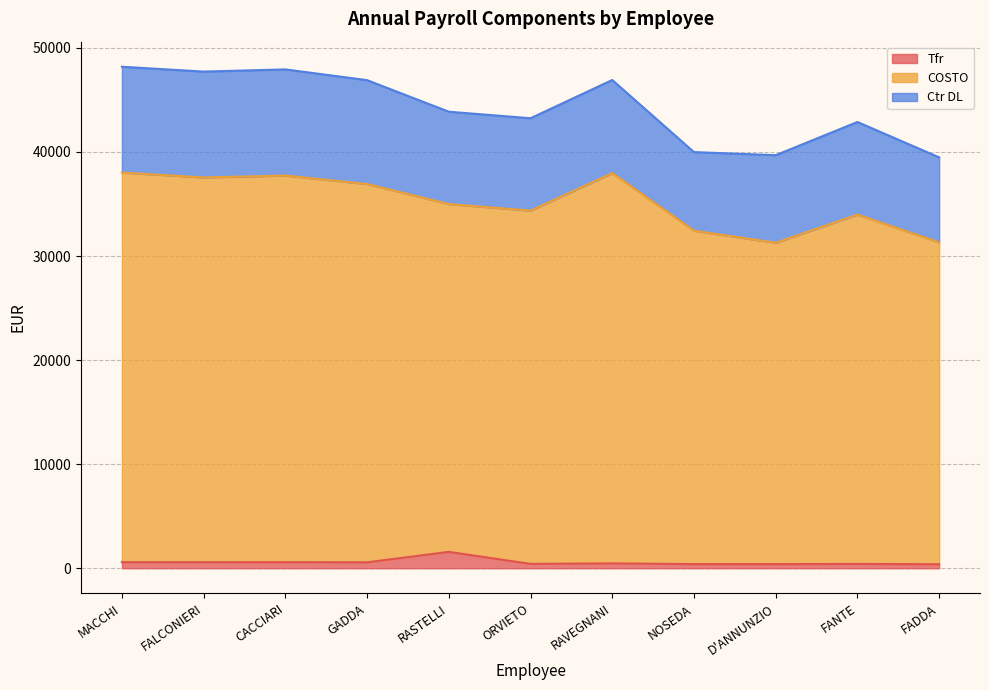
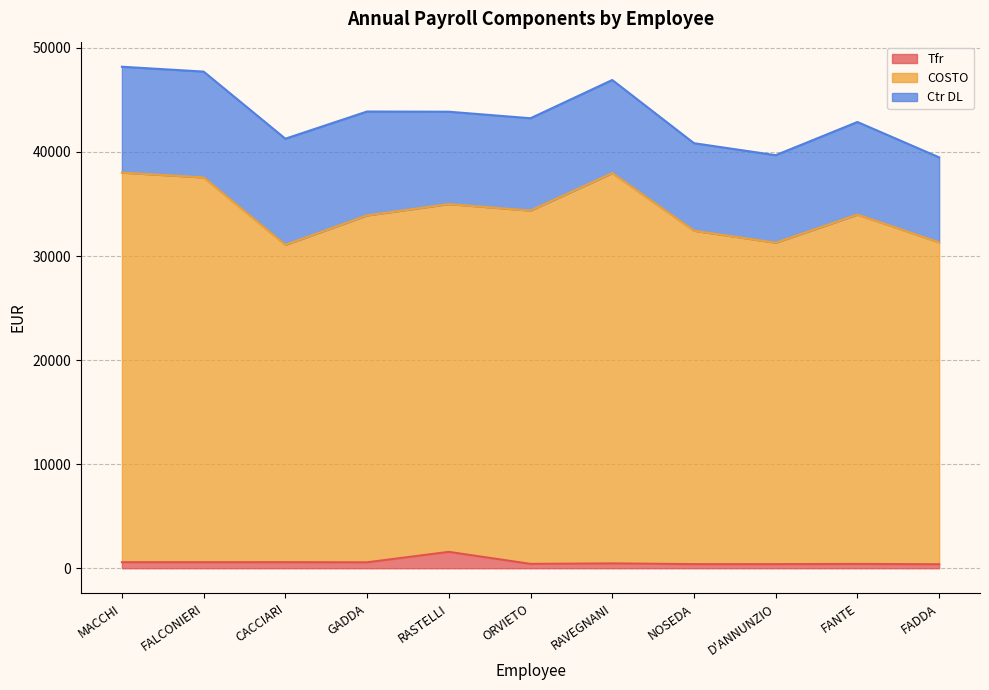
  {
    "Tfr": {
      "MACCHI": 600,
      "FALCONIERI": 600,
      "CACCIARI": 600,
      "GADDA": 600,
      "RASTELLI": 1600,
      "ORVIETO": 400,
      "RAVEGNANI": 500,
      "NOSEDA": 400,
      "D'ANNUNZIO": 400,
      "FANTE": 400,
      "FADDA": 400
    },
    "COSTO": {
      "MACCHI": 37400,
      "FALCONIERI": 37000,
-     "CACCIARI": 37100,
-     "GADDA": 36300,
+     "CACCIARI": 30500,
+     "GADDA": 33300,
      "RASTELLI": 33400,
      "ORVIETO": 33900,
      "RAVEGNANI": 37500,
      "NOSEDA": 32000,
      "D'ANNUNZIO": 30900,
      "FANTE": 33600,
      "FADDA": 30900
    },
    "Ctr DL": {
      "MACCHI": 10200,
      "FALCONIERI": 10200,
      "CACCIARI": 10200,
      "GADDA": 10000,
      "RASTELLI": 8900,
      "ORVIETO": 8900,
      "RAVEGNANI": 8900,
-     "NOSEDA": 7600,
+     "NOSEDA": 8400,
      "D'ANNUNZIO": 8400,
      "FANTE": 8900,
      "FADDA": 8200
    }
  }
